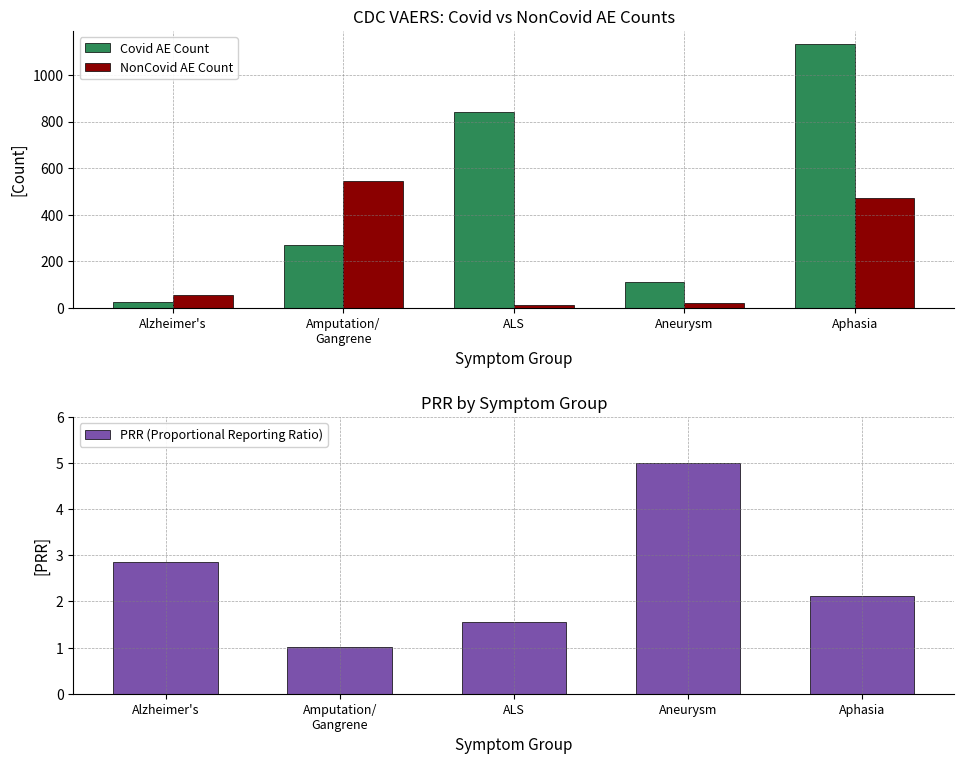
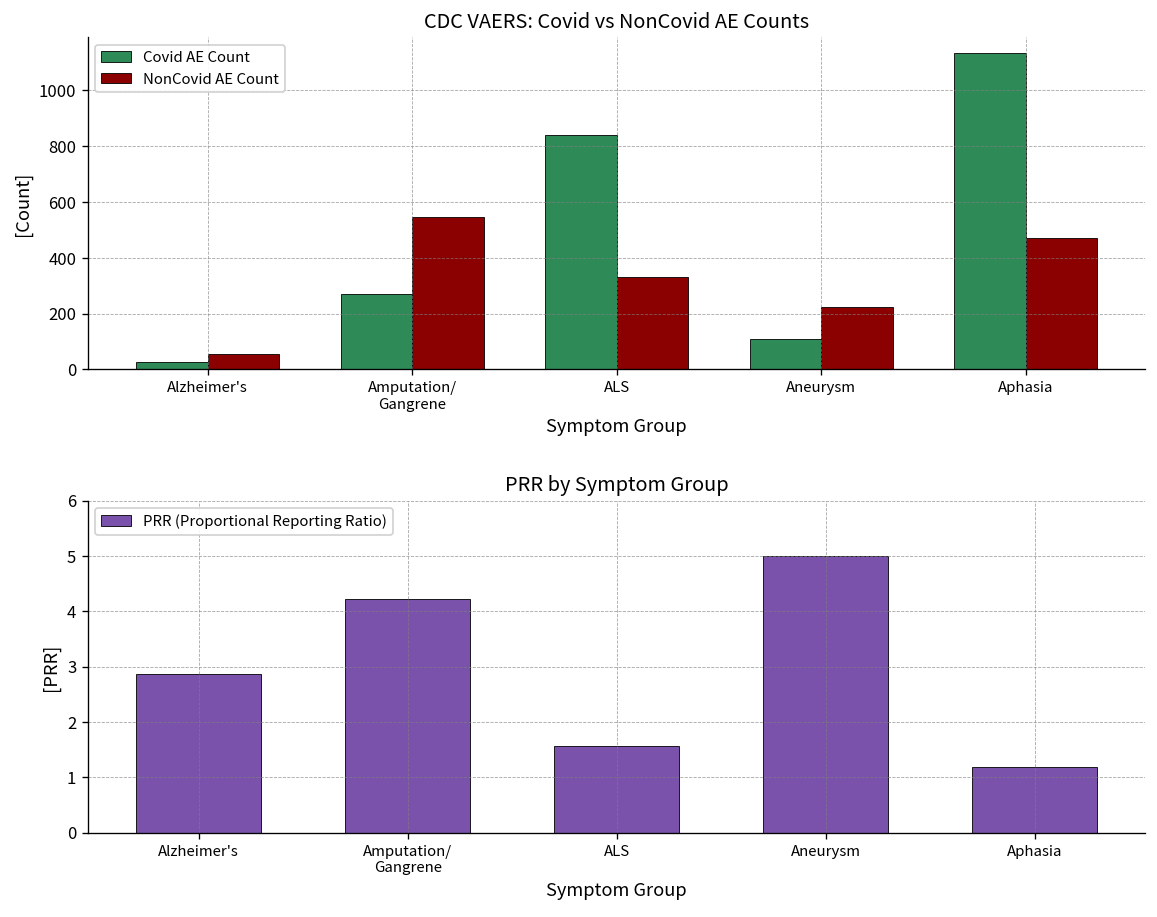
  {
    "CDC VAERS: Covid vs NonCovid AE Counts": {
      "Covid AE Count": {
        "Alzheimer's": 30,
        "Amputation/ Gangrene": 270,
        "ALS": 840,
        "Aneurysm": 110,
        "Aphasia": 1130
      },
      "NonCovid AE Count": {
        "Alzheimer's": 60,
        "Amputation/ Gangrene": 550,
-       "ALS": 10,
-       "Aneurysm": 20,
+       "ALS": 330,
+       "Aneurysm": 220,
        "Aphasia": 470
      }
    },
    "PRR by Symptom Group": {
      "Alzheimer's": 2.9,
-     "Amputation/ Gangrene": 1.0,
+     "Amputation/ Gangrene": 4.2,
      "ALS": 1.6,
      "Aneurysm": 5.0,
-     "Aphasia": 2.1
+     "Aphasia": 1.2
    }
  }
